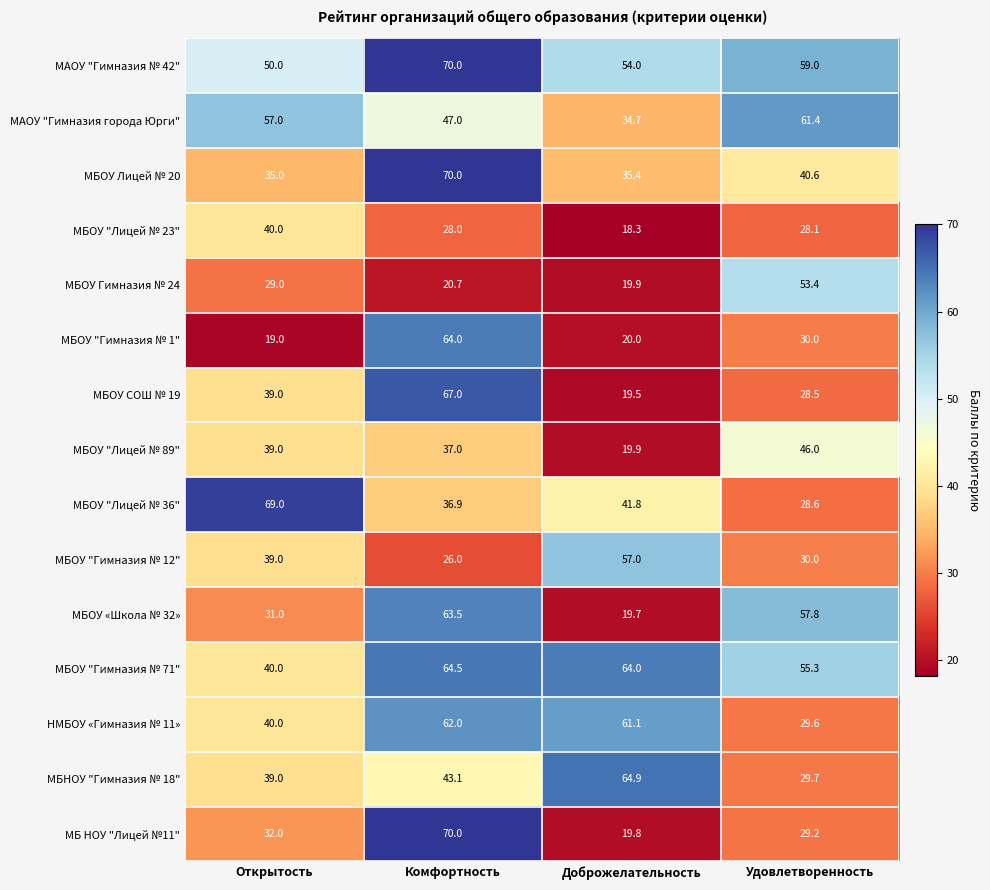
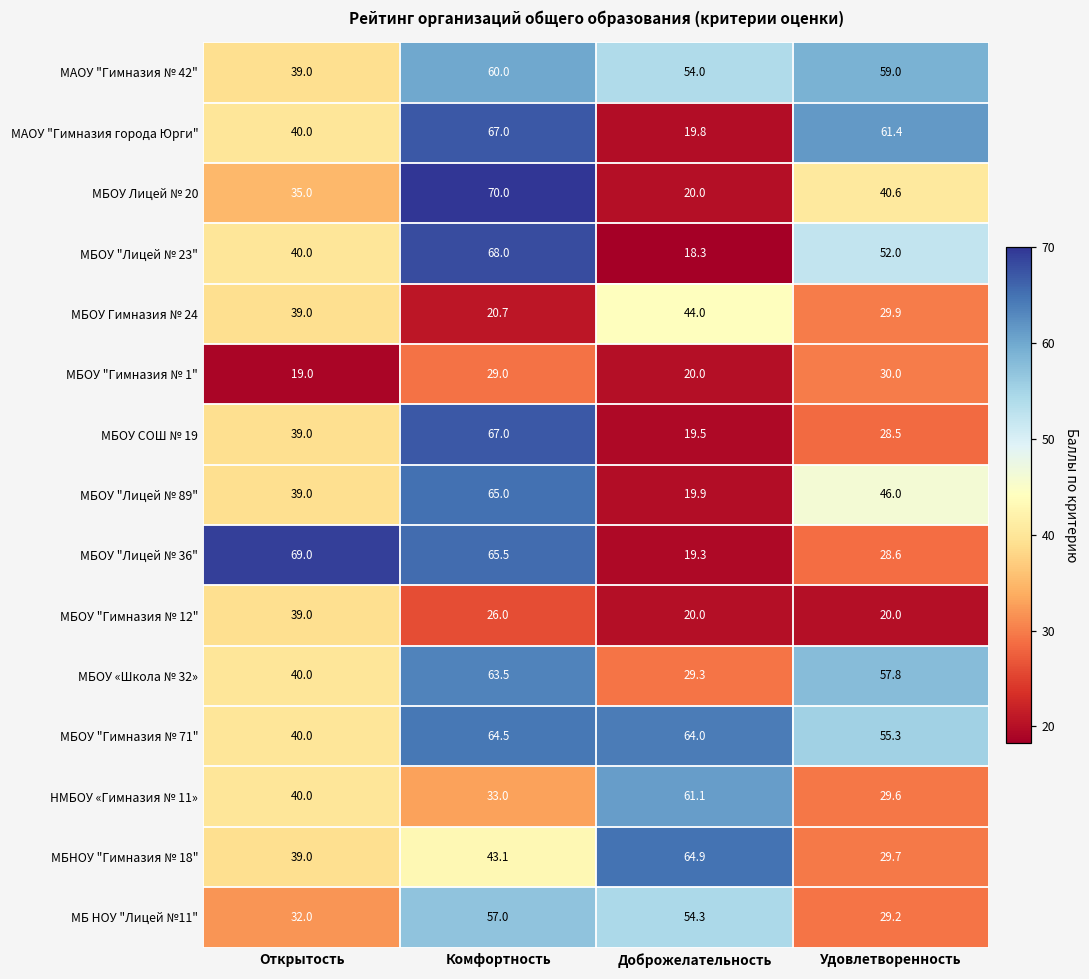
  {
    "МАОУ \"Гимназия № 42\"": {
-     "Открытость": 50.0,
-     "Комфортность": 70.0,
+     "Открытость": 39.0,
+     "Комфортность": 60.0,
      "Доброжелательность": 54.0,
      "Удовлетворенность": 59.0
    },
    "МАОУ \"Гимназия города Юрги\"": {
-     "Открытость": 57.0,
-     "Комфортность": 47.0,
-     "Доброжелательность": 34.7,
+     "Открытость": 40.0,
+     "Комфортность": 67.0,
+     "Доброжелательность": 19.8,
      "Удовлетворенность": 61.4
    },
    "МБОУ Лицей № 20": {
      "Открытость": 35.0,
      "Комфортность": 70.0,
-     "Доброжелательность": 35.4,
+     "Доброжелательность": 20.0,
      "Удовлетворенность": 40.6
    },
    "МБОУ \"Лицей № 23\"": {
      "Открытость": 40.0,
-     "Комфортность": 28.0,
+     "Комфортность": 68.0,
      "Доброжелательность": 18.3,
-     "Удовлетворенность": 28.1
+     "Удовлетворенность": 52.0
    },
    "МБОУ Гимназия № 24": {
-     "Открытость": 29.0,
+     "Открытость": 39.0,
      "Комфортность": 20.7,
-     "Доброжелательность": 19.9,
-     "Удовлетворенность": 53.4
+     "Доброжелательность": 44.0,
+     "Удовлетворенность": 29.9
    },
    "МБОУ \"Гимназия № 1\"": {
      "Открытость": 19.0,
-     "Комфортность": 64.0,
+     "Комфортность": 29.0,
      "Доброжелательность": 20.0,
      "Удовлетворенность": 30.0
    },
    "МБОУ СОШ № 19": {
      "Открытость": 39.0,
      "Комфортность": 67.0,
      "Доброжелательность": 19.5,
      "Удовлетворенность": 28.5
    },
    "МБОУ \"Лицей № 89\"": {
      "Открытость": 39.0,
-     "Комфортность": 37.0,
+     "Комфортность": 65.0,
      "Доброжелательность": 19.9,
      "Удовлетворенность": 46.0
    },
    "МБОУ \"Лицей № 36\"": {
      "Открытость": 69.0,
-     "Комфортность": 36.9,
-     "Доброжелательность": 41.8,
+     "Комфортность": 65.5,
+     "Доброжелательность": 19.3,
      "Удовлетворенность": 28.6
    },
    "МБОУ \"Гимназия № 12\"": {
      "Открытость": 39.0,
      "Комфортность": 26.0,
-     "Доброжелательность": 57.0,
-     "Удовлетворенность": 30.0
+     "Доброжелательность": 20.0,
+     "Удовлетворенность": 20.0
    },
    "МБОУ «Школа № 32»": {
-     "Открытость": 31.0,
+     "Открытость": 40.0,
      "Комфортность": 63.5,
-     "Доброжелательность": 19.7,
+     "Доброжелательность": 29.3,
      "Удовлетворенность": 57.8
    },
    "МБОУ \"Гимназия № 71\"": {
      "Открытость": 40.0,
      "Комфортность": 64.5,
      "Доброжелательность": 64.0,
      "Удовлетворенность": 55.3
    },
    "НМБОУ «Гимназия № 11»": {
      "Открытость": 40.0,
-     "Комфортность": 62.0,
+     "Комфортность": 33.0,
      "Доброжелательность": 61.1,
      "Удовлетворенность": 29.6
    },
    "МБНОУ \"Гимназия № 18\"": {
      "Открытость": 39.0,
      "Комфортность": 43.1,
      "Доброжелательность": 64.9,
      "Удовлетворенность": 29.7
    },
    "МБ НОУ \"Лицей №11\"": {
      "Открытость": 32.0,
-     "Комфортность": 70.0,
-     "Доброжелательность": 19.8,
+     "Комфортность": 57.0,
+     "Доброжелательность": 54.3,
      "Удовлетворенность": 29.2
    }
  }
